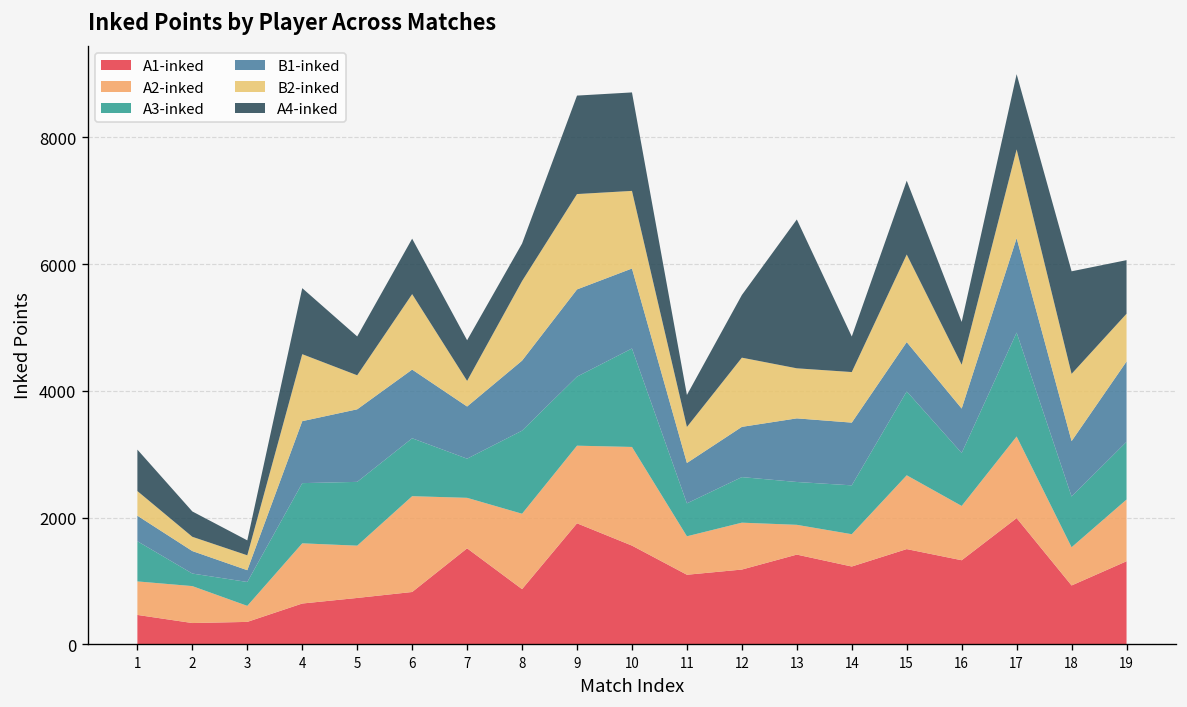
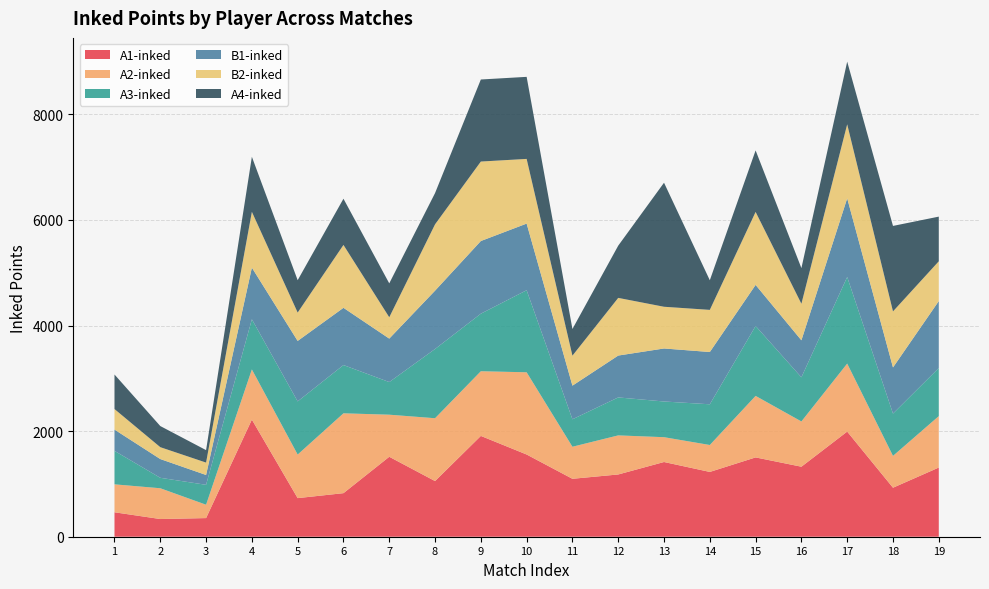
  {
    "A1-inked": {
      "1": 500,
      "2": 300,
      "3": 400,
-     "4": 600,
+     "4": 2200,
      "5": 700,
      "6": 800,
      "7": 1500,
-     "8": 900,
+     "8": 1100,
      "9": 1900,
      "10": 1600,
      "11": 1100,
      "12": 1200,
      "13": 1400,
      "14": 1200,
      "15": 1500,
      "16": 1300,
      "17": 2000,
      "18": 900,
      "19": 1300
    },
    "A4-inked": {
      "1": 700,
      "2": 400,
      "3": 200,
      "4": 1000,
      "5": 600,
      "6": 900,
      "7": 600,
      "8": 600,
      "9": 1600,
      "10": 1600,
      "11": 500,
      "12": 1000,
      "13": 2300,
      "14": 600,
      "15": 1200,
      "16": 700,
      "17": 1200,
      "18": 1600,
      "19": 800
    }
  }
